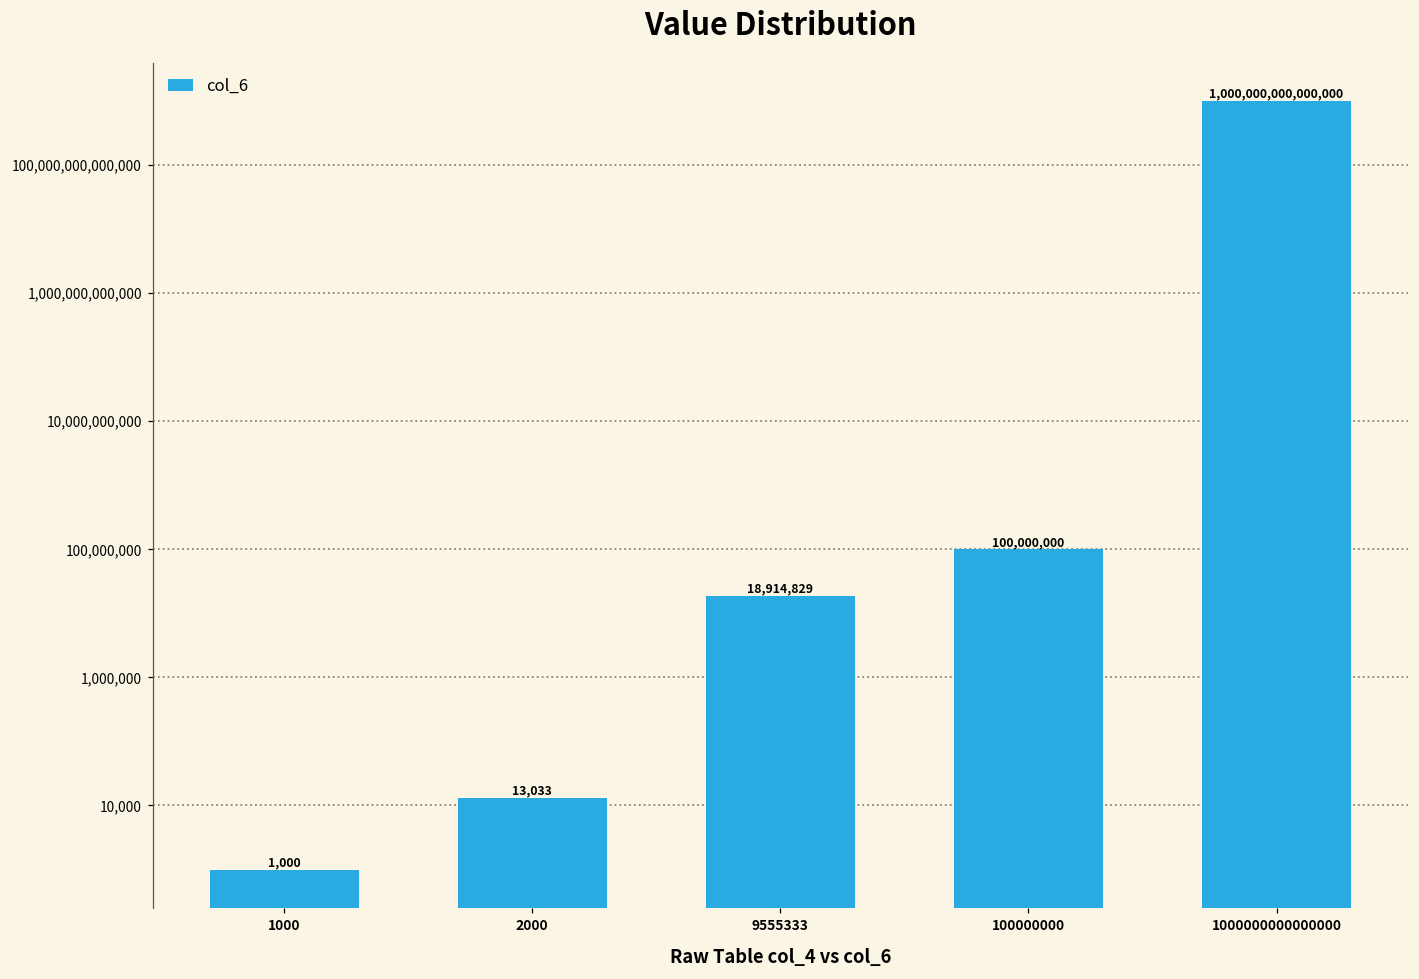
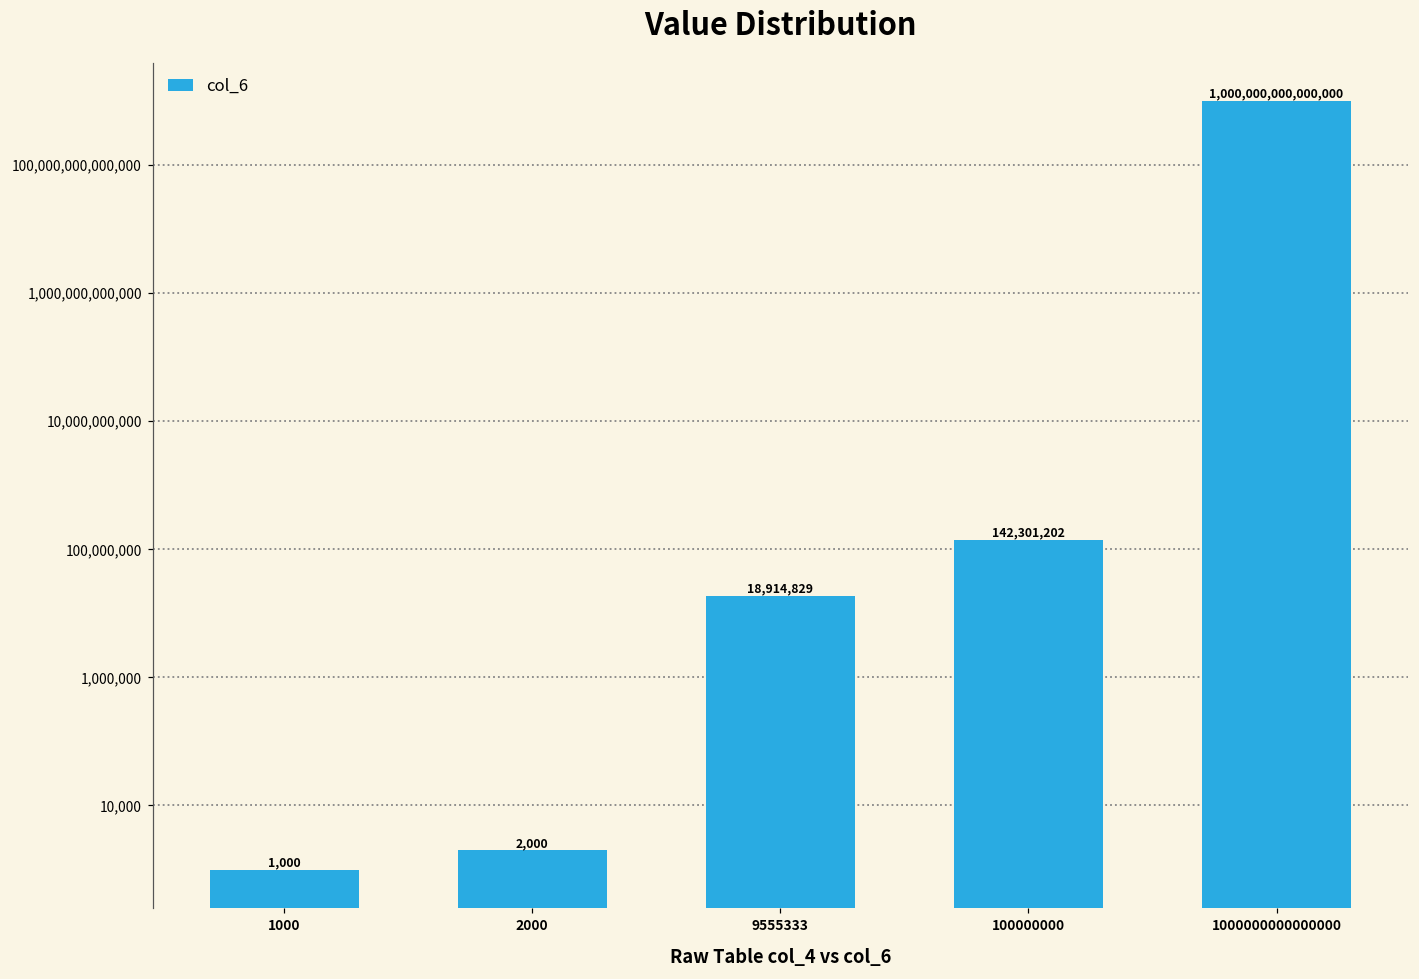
  {
    "1000": "1,000",
-   "2000": "13,033",
+   "2000": "2,000",
    "9555333": "18,914,829",
-   "100000000": "100,000,000",
+   "100000000": "142,301,202",
    "1000000000000000": "1,000,000,000,000,000"
  }
